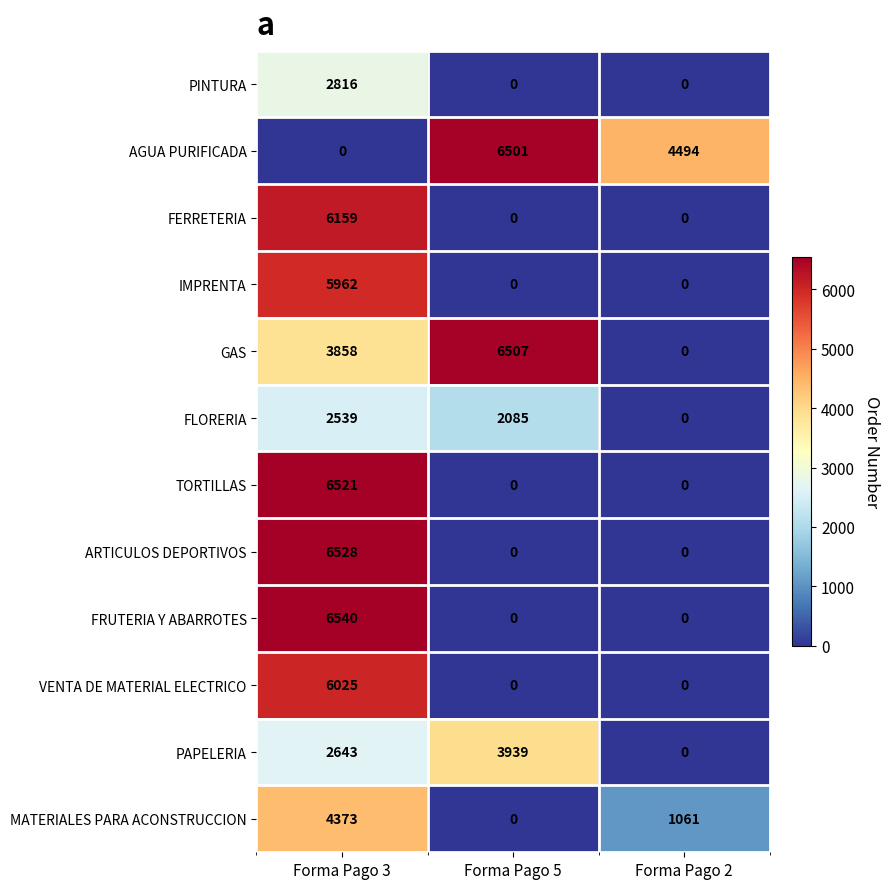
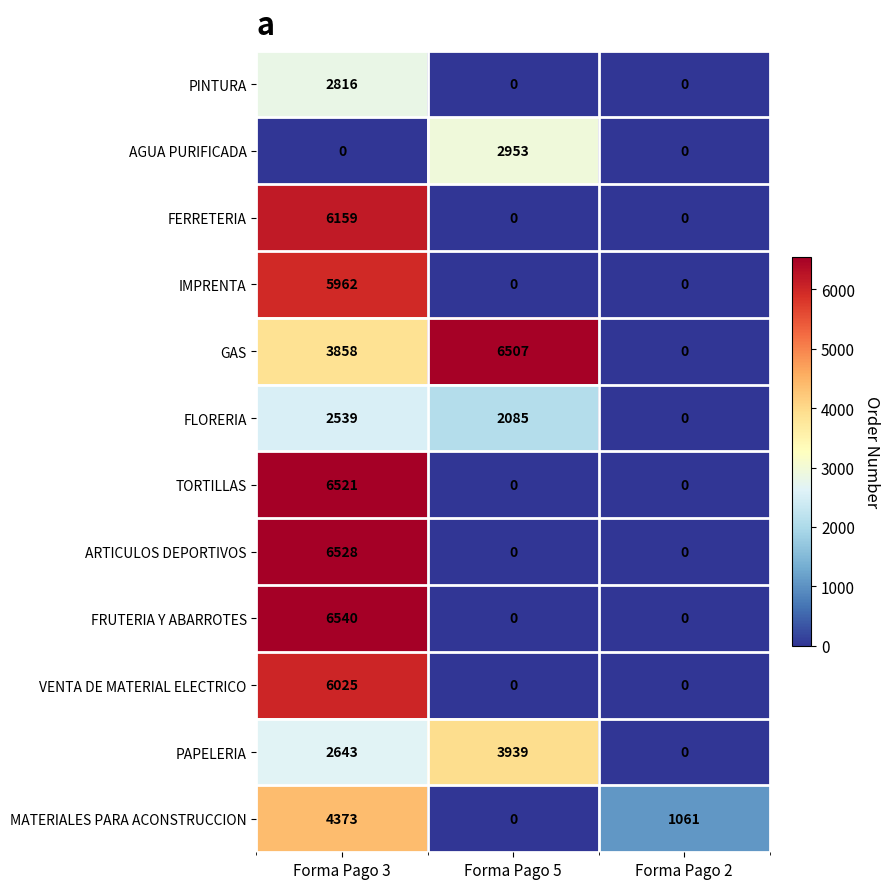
  {
    "PINTURA": {
      "Forma Pago 3": 2816,
      "Forma Pago 5": 0,
      "Forma Pago 2": 0
    },
    "AGUA PURIFICADA": {
      "Forma Pago 3": 0,
-     "Forma Pago 5": 6501,
-     "Forma Pago 2": 4494
+     "Forma Pago 5": 2953,
+     "Forma Pago 2": 0
    },
    "FERRETERIA": {
      "Forma Pago 3": 6159,
      "Forma Pago 5": 0,
      "Forma Pago 2": 0
    },
    "IMPRENTA": {
      "Forma Pago 3": 5962,
      "Forma Pago 5": 0,
      "Forma Pago 2": 0
    },
    "GAS": {
      "Forma Pago 3": 3858,
      "Forma Pago 5": 6507,
      "Forma Pago 2": 0
    },
    "FLORERIA": {
      "Forma Pago 3": 2539,
      "Forma Pago 5": 2085,
      "Forma Pago 2": 0
    },
    "TORTILLAS": {
      "Forma Pago 3": 6521,
      "Forma Pago 5": 0,
      "Forma Pago 2": 0
    },
    "ARTICULOS DEPORTIVOS": {
      "Forma Pago 3": 6528,
      "Forma Pago 5": 0,
      "Forma Pago 2": 0
    },
    "FRUTERIA Y ABARROTES": {
      "Forma Pago 3": 6540,
      "Forma Pago 5": 0,
      "Forma Pago 2": 0
    },
    "VENTA DE MATERIAL ELECTRICO": {
      "Forma Pago 3": 6025,
      "Forma Pago 5": 0,
      "Forma Pago 2": 0
    },
    "PAPELERIA": {
      "Forma Pago 3": 2643,
      "Forma Pago 5": 3939,
      "Forma Pago 2": 0
    },
    "MATERIALES PARA ACONSTRUCCION": {
      "Forma Pago 3": 4373,
      "Forma Pago 5": 0,
      "Forma Pago 2": 1061
    }
  }
